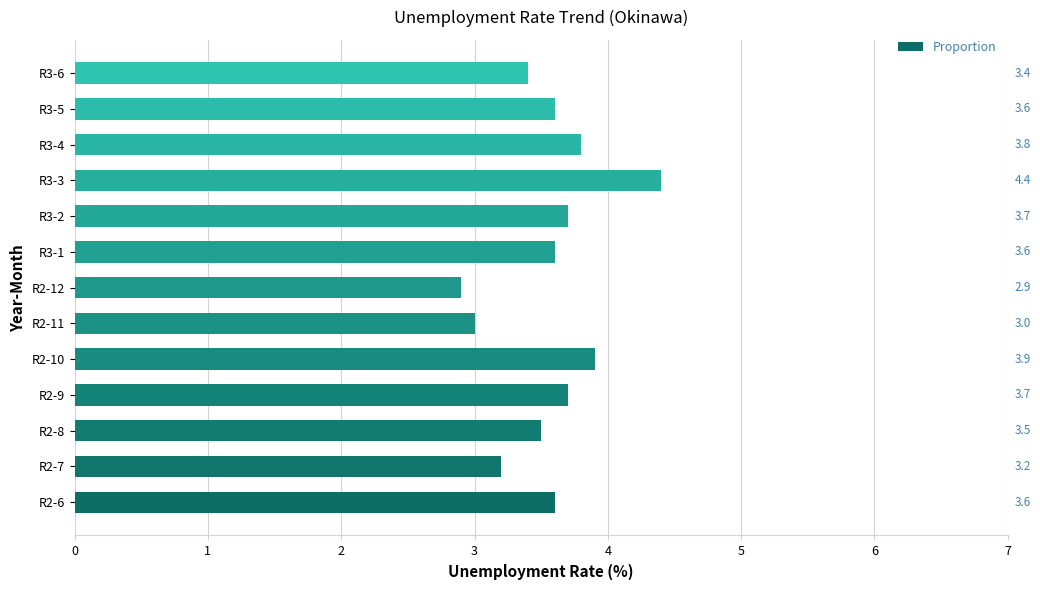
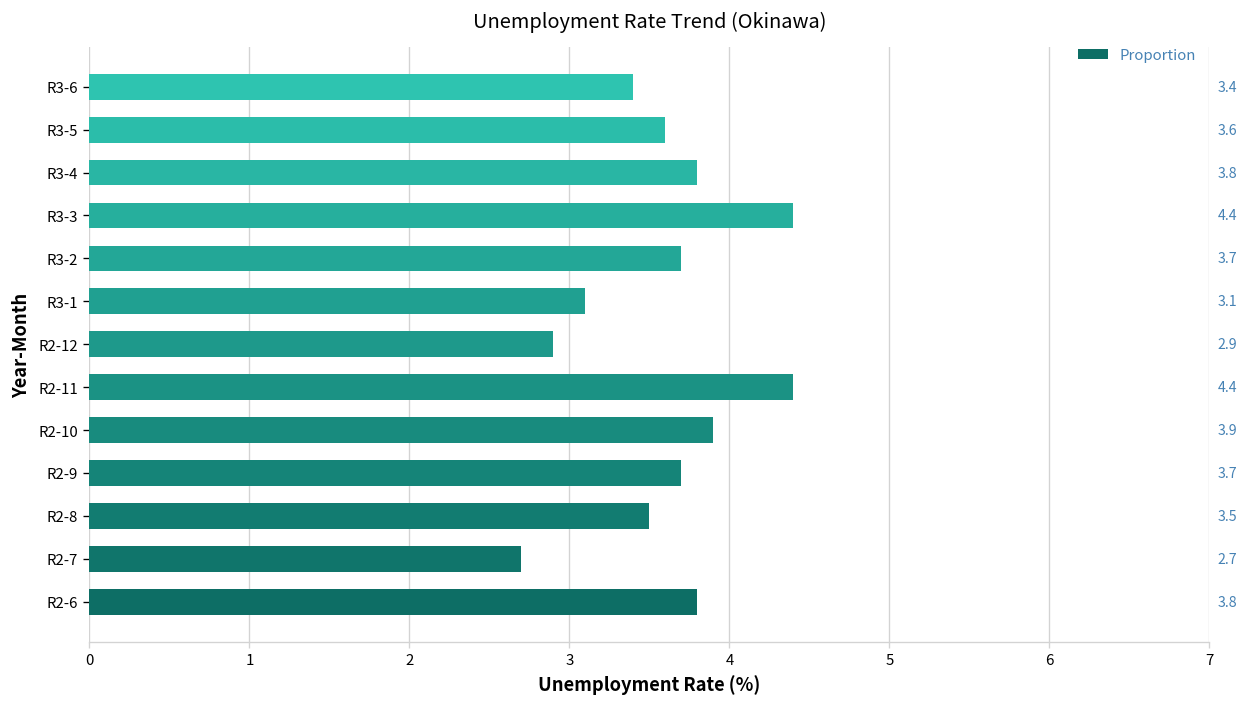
  {
-   "R3-1": 3.6,
-   "R2-11": 3.0,
-   "R2-7": 3.2,
-   "R2-6": 3.6
+   "R3-1": 3.1,
+   "R2-11": 4.4,
+   "R2-7": 2.7,
+   "R2-6": 3.8
  }
